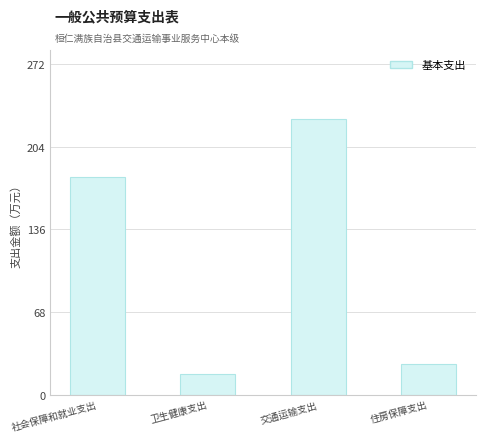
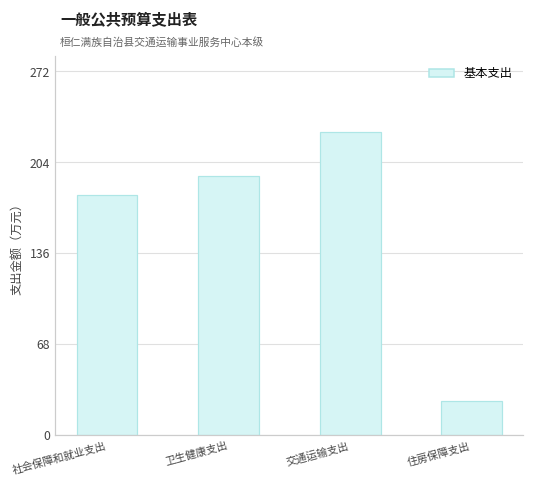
  {
    "社会保障和就业支出": 180,
-   "卫生健康支出": 17,
+   "卫生健康支出": 194,
    "交通运输支出": 227,
    "住房保障支出": 25
  }
